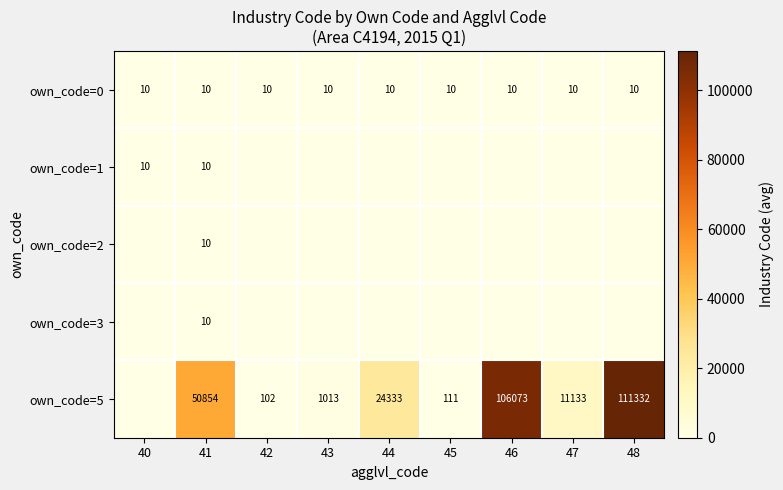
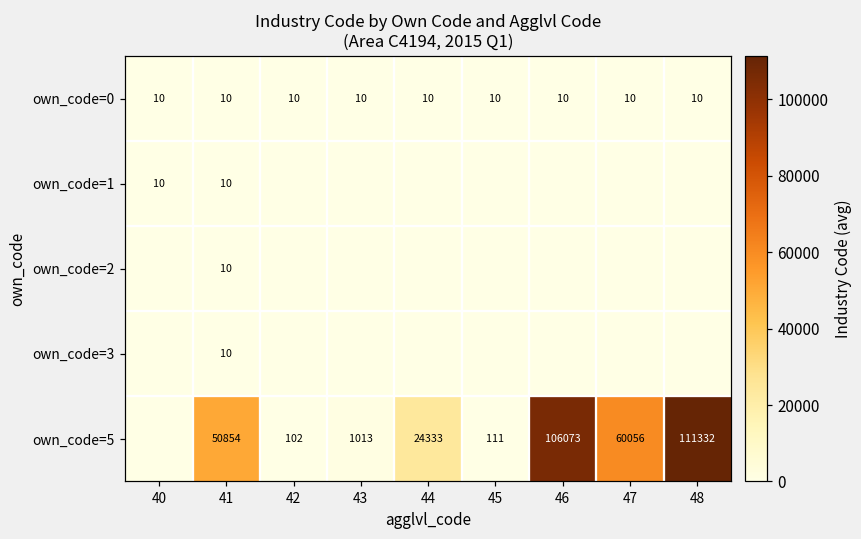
  {
    "own_code=0": {
      "40": 10,
      "41": 10,
      "42": 10,
      "43": 10,
      "44": 10,
      "45": 10,
      "46": 10,
      "47": 10,
      "48": 10
    },
    "own_code=1": {
      "40": 10,
      "41": 10
    },
    "own_code=2": {
      "41": 10
    },
    "own_code=3": {
      "41": 10
    },
    "own_code=5": {
      "41": 50854,
      "42": 102,
      "43": 1013,
      "44": 24333,
      "45": 111,
      "46": 106073,
-     "47": 11133,
+     "47": 60056,
      "48": 111332
    }
  }
